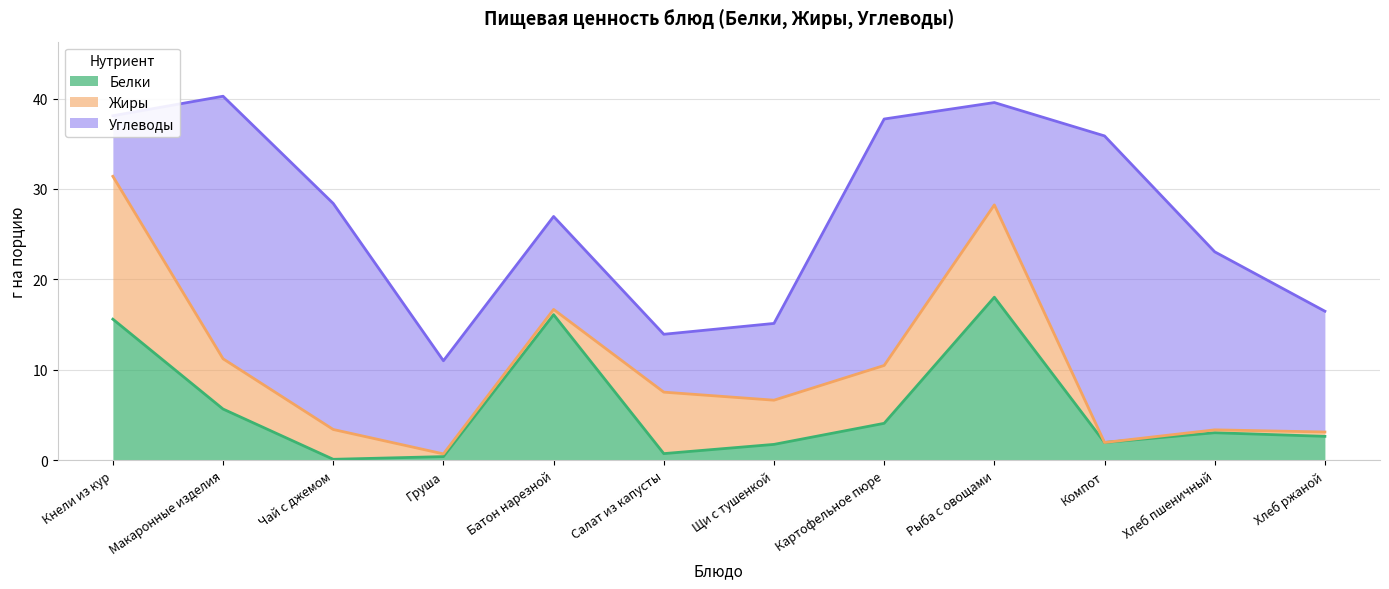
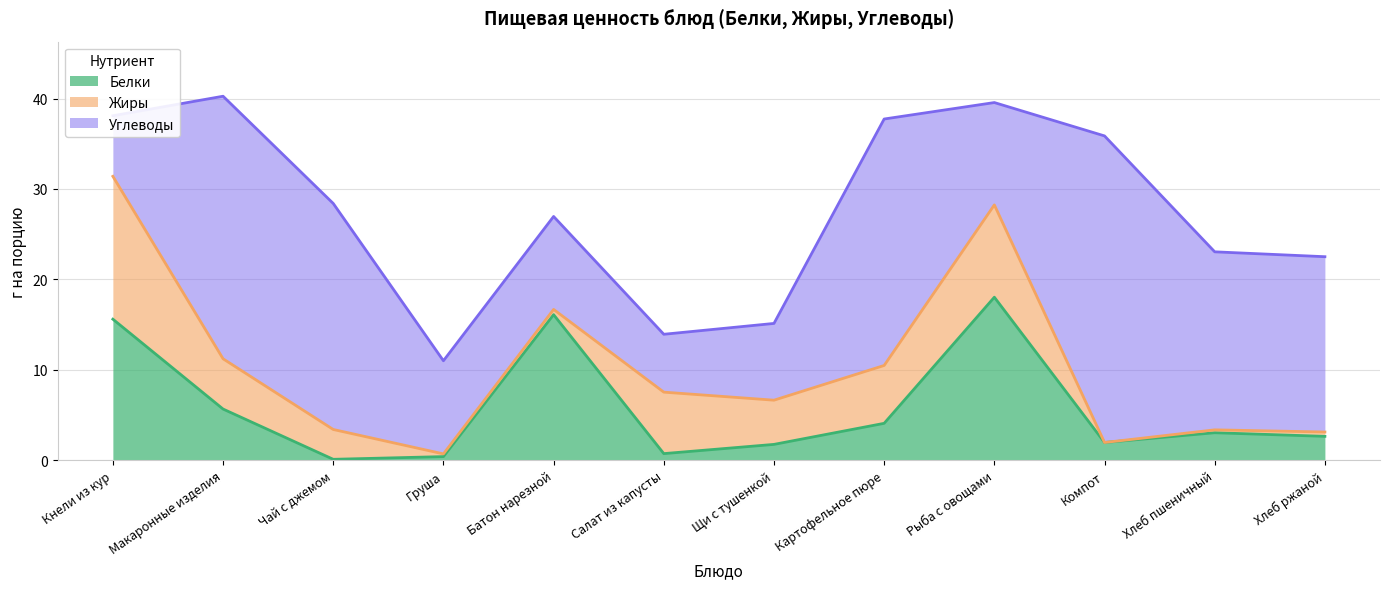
  {
    "Белки": {
      "Кнели из кур": 16,
      "Макаронные изделия": 6,
      "Чай с джемом": 0,
      "Груша": 0,
      "Батон нарезной": 16,
      "Салат из капусты": 1,
      "Щи с тушенкой": 2,
      "Картофельное пюре": 4,
      "Рыба с овощами": 18,
      "Хлеб пшеничный": 3,
      "Хлеб ржаной": 3
    },
    "Жиры": {
      "Кнели из кур": 16,
      "Макаронные изделия": 6,
      "Чай с джемом": 3,
      "Груша": 0,
      "Батон нарезной": 1,
      "Салат из капусты": 7,
      "Щи с тушенкой": 5,
      "Картофельное пюре": 6,
      "Рыба с овощами": 10,
      "Хлеб пшеничный": 0,
      "Хлеб ржаной": 0
    },
    "Углеводы": {
      "Макаронные изделия": 29,
      "Чай с джемом": 25,
      "Груша": 10,
      "Батон нарезной": 10,
      "Салат из капусты": 6,
      "Щи с тушенкой": 8,
      "Картофельное пюре": 27,
      "Рыба с овощами": 11,
      "Компот": 34,
      "Хлеб пшеничный": 20,
-     "Хлеб ржаной": 13
+     "Хлеб ржаной": 19
    }
  }
